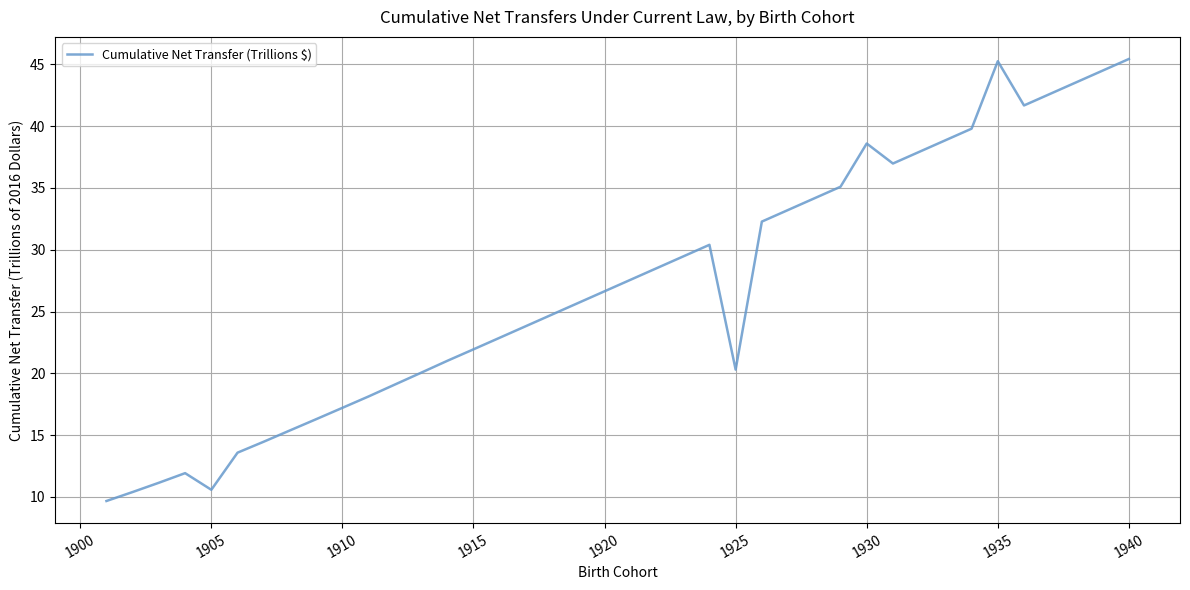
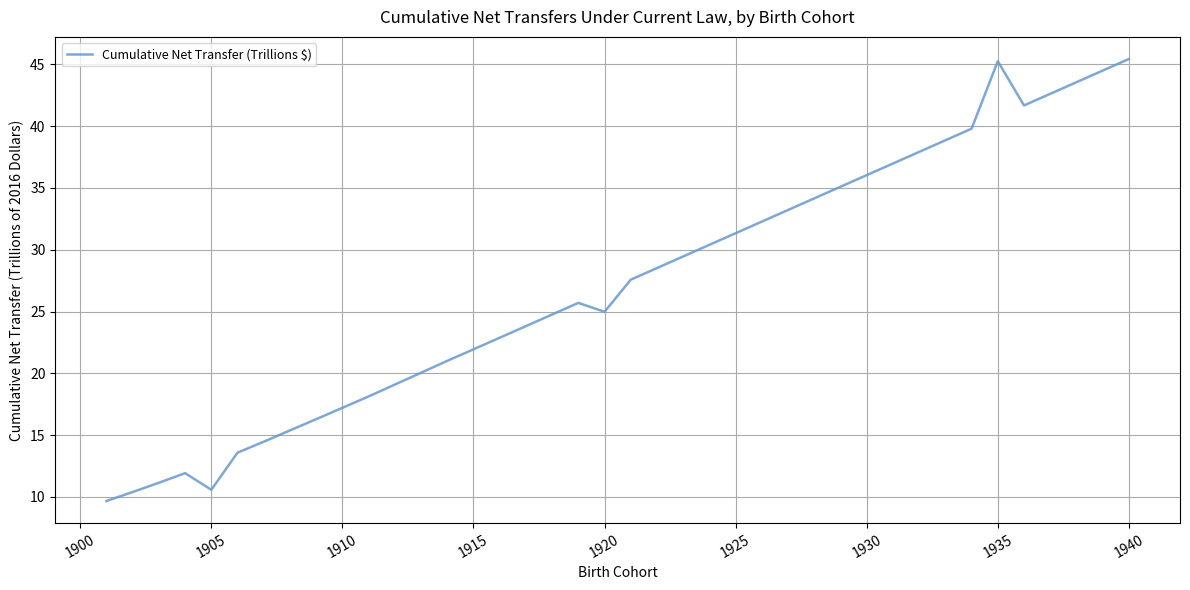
  {
    "1905": 10.6,
    "1910": 17.2,
    "1915": 21.9,
-   "1920": 26.6,
-   "1925": 20.3,
-   "1930": 38.6,
+   "1920": 25.0,
+   "1925": 31.3,
+   "1930": 36.0,
    "1935": 45.3,
    "1940": 45.4
  }
